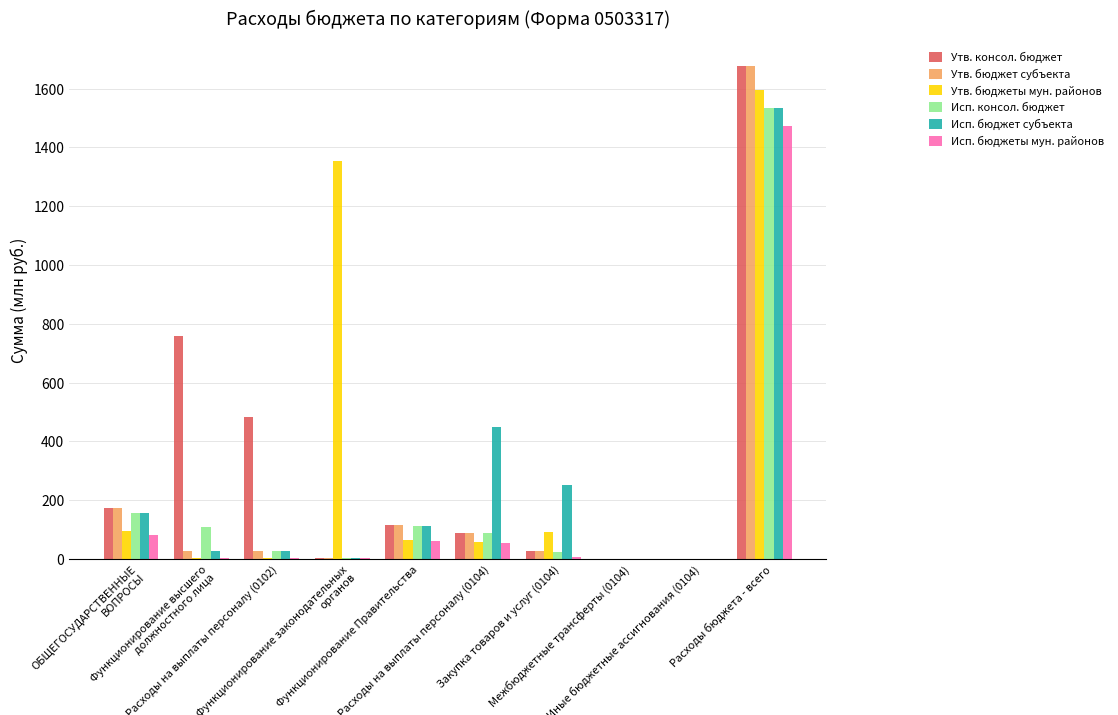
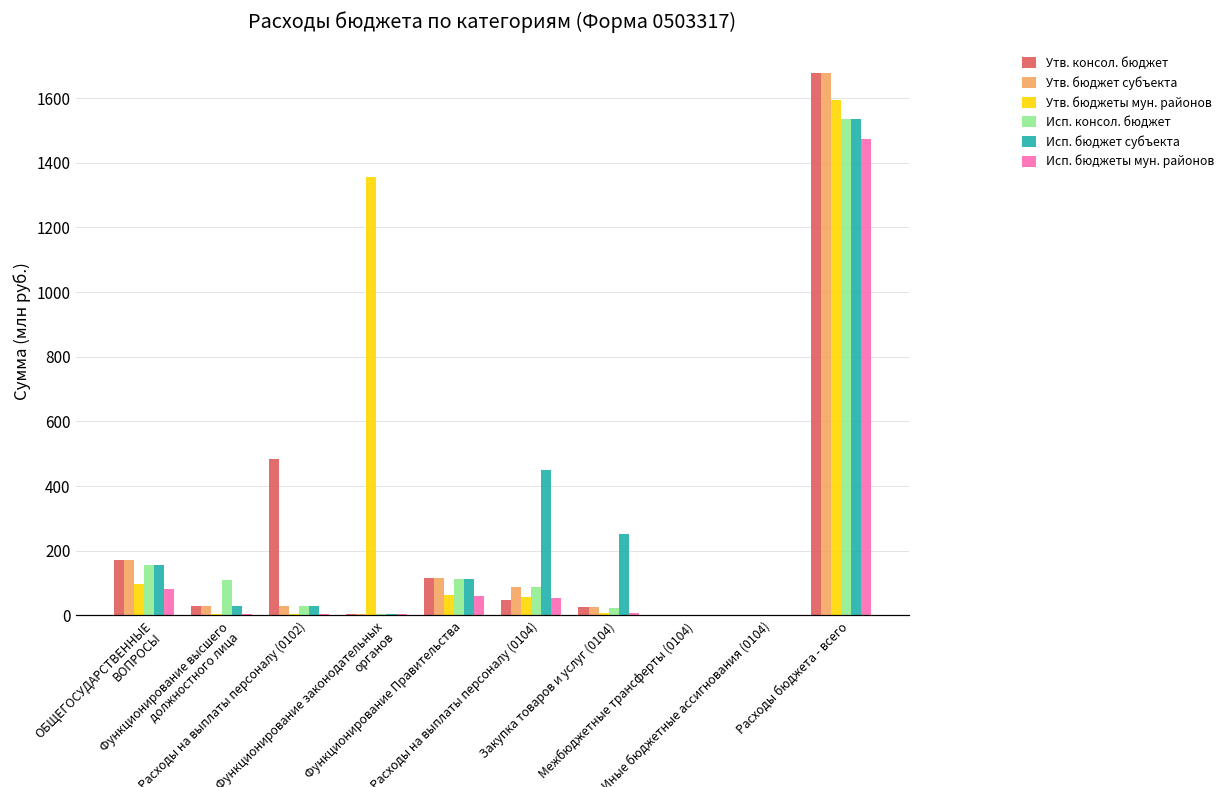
  {
    "Утв. консол. бюджет": {
      "ОБЩЕГОСУДАРСТВЕННЫЕ ВОПРОСЫ": 170,
-     "Функционирование высшего должностного лица": 760,
+     "Функционирование высшего должностного лица": 30,
      "Расходы на выплаты персоналу (0102)": 480,
      "Функционирование Правительства": 120,
-     "Расходы на выплаты персоналу (0104)": 90,
+     "Расходы на выплаты персоналу (0104)": 50,
      "Закупка товаров и услуг (0104)": 30,
      "Межбюджетные трансферты (0104)": 0,
      "Расходы бюджета - всего": 1680
    },
    "Утв. бюджет субъекта": {
      "ОБЩЕГОСУДАРСТВЕННЫЕ ВОПРОСЫ": 170,
      "Функционирование высшего должностного лица": 30,
      "Расходы на выплаты персоналу (0102)": 30,
      "Функционирование Правительства": 120,
      "Расходы на выплаты персоналу (0104)": 90,
      "Закупка товаров и услуг (0104)": 30,
      "Межбюджетные трансферты (0104)": 0,
      "Расходы бюджета - всего": 1680
    },
    "Утв. бюджеты мун. районов": {
      "ОБЩЕГОСУДАРСТВЕННЫЕ ВОПРОСЫ": 100,
      "Функционирование законодательных органов": 1360,
      "Функционирование Правительства": 60,
      "Расходы на выплаты персоналу (0104)": 60,
-     "Закупка товаров и услуг (0104)": 90,
+     "Закупка товаров и услуг (0104)": 10,
      "Расходы бюджета - всего": 1590
    },
    "Исп. консол. бюджет": {
      "ОБЩЕГОСУДАРСТВЕННЫЕ ВОПРОСЫ": 160,
      "Функционирование высшего должностного лица": 110,
      "Расходы на выплаты персоналу (0102)": 30,
      "Функционирование Правительства": 110,
      "Расходы на выплаты персоналу (0104)": 90,
      "Закупка товаров и услуг (0104)": 20,
      "Межбюджетные трансферты (0104)": 0,
      "Расходы бюджета - всего": 1530
    },
    "Исп. бюджет субъекта": {
      "ОБЩЕГОСУДАРСТВЕННЫЕ ВОПРОСЫ": 160,
      "Функционирование высшего должностного лица": 30,
      "Расходы на выплаты персоналу (0102)": 30,
      "Функционирование Правительства": 110,
      "Расходы на выплаты персоналу (0104)": 450,
      "Закупка товаров и услуг (0104)": 250,
      "Межбюджетные трансферты (0104)": 0,
      "Расходы бюджета - всего": 1530
    },
    "Исп. бюджеты мун. районов": {
      "ОБЩЕГОСУДАРСТВЕННЫЕ ВОПРОСЫ": 80,
      "Функционирование Правительства": 60,
      "Расходы на выплаты персоналу (0104)": 50,
      "Расходы бюджета - всего": 1470
    }
  }
